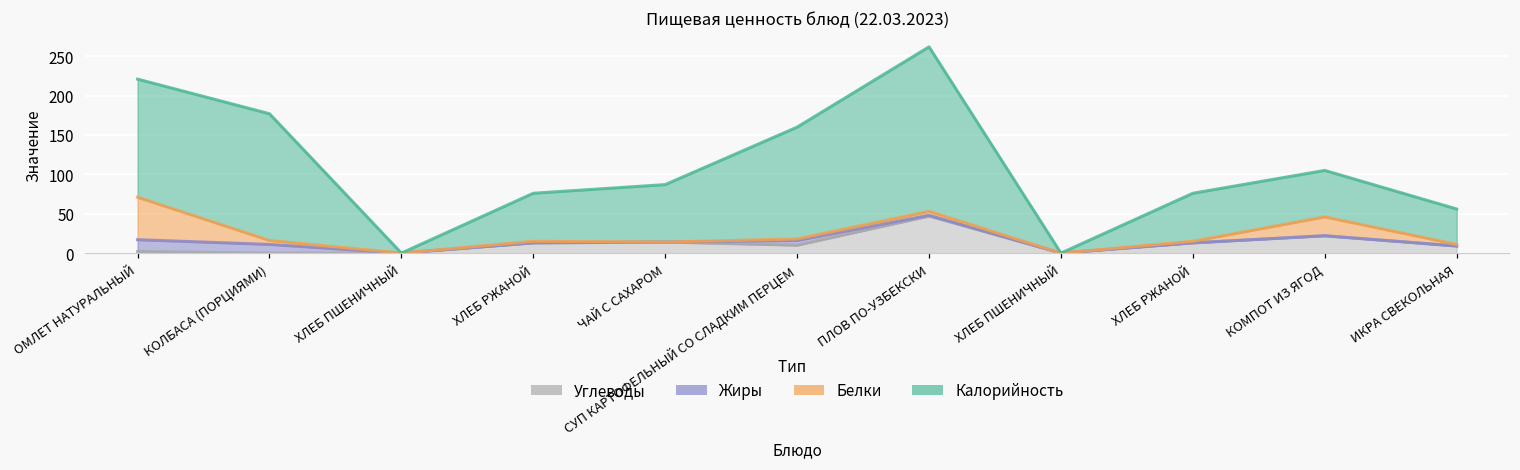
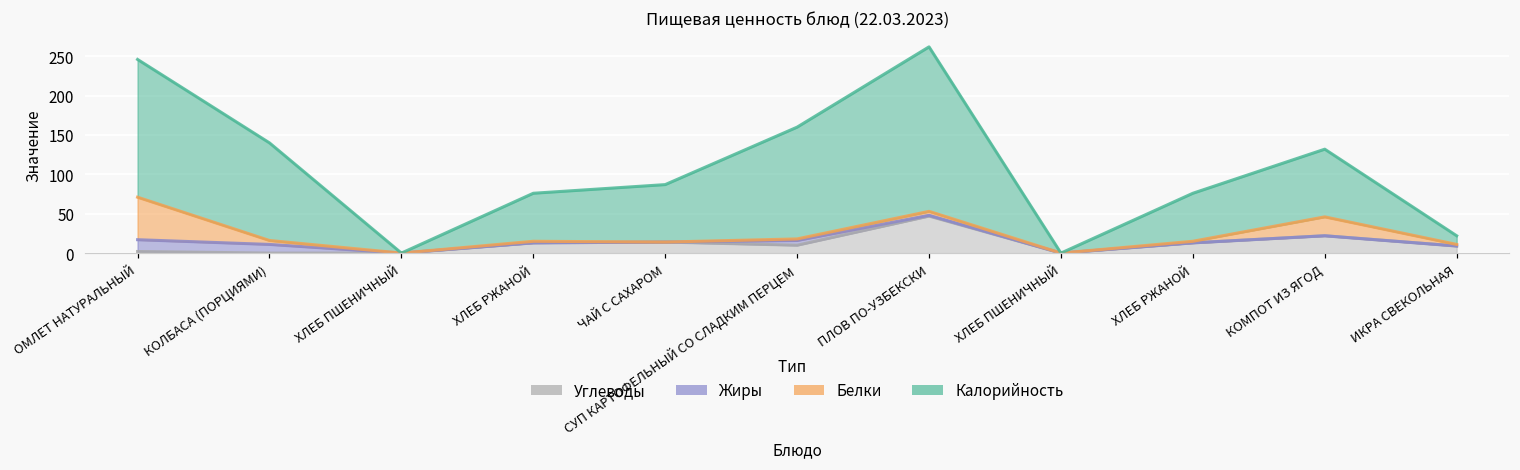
  {
    "Белки": {
      "ОМЛЕТ НАТУРАЛЬНЫЙ": 50,
      "КОЛБАСА (ПОРЦИЯМИ)": 10,
      "ПЛОВ ПО-УЗБЕКСКИ": 10,
      "КОМПОТ ИЗ ЯГОД": 20
    },
    "Калорийность": {
-     "ОМЛЕТ НАТУРАЛЬНЫЙ": 150,
-     "КОЛБАСА (ПОРЦИЯМИ)": 160,
+     "ОМЛЕТ НАТУРАЛЬНЫЙ": 180,
+     "КОЛБАСА (ПОРЦИЯМИ)": 120,
      "ЧАЙ С САХАРОМ": 70,
      "СУП КАРТОФЕЛЬНЫЙ СО СЛАДКИМ ПЕРЦЕМ": 140,
      "ПЛОВ ПО-УЗБЕКСКИ": 210,
-     "КОМПОТ ИЗ ЯГОД": 60,
-     "ИКРА СВЕКОЛЬНАЯ": 50
+     "КОМПОТ ИЗ ЯГОД": 90,
+     "ИКРА СВЕКОЛЬНАЯ": 10
    }
  }
